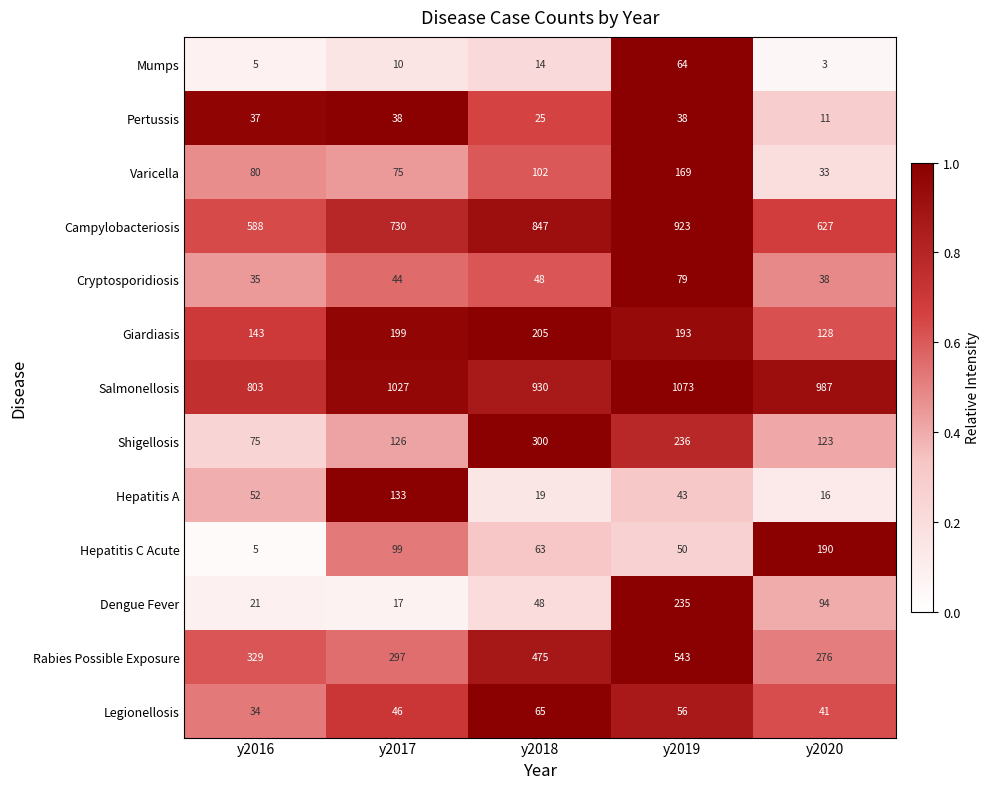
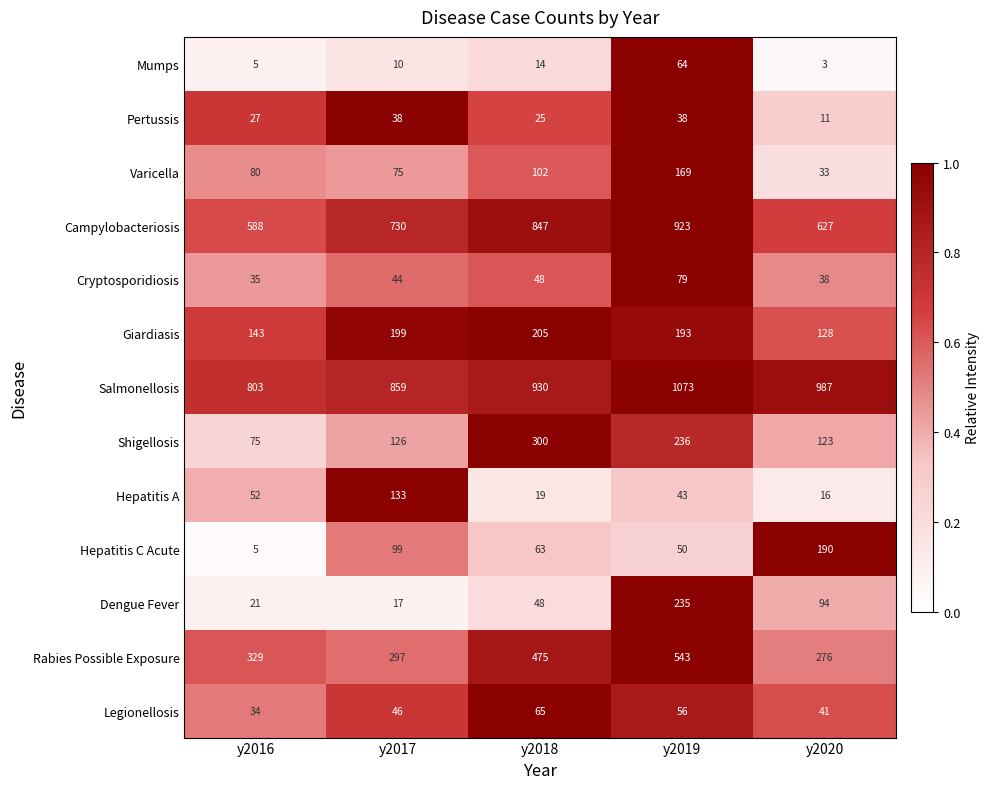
  {
    "Mumps": {
      "y2016": 5,
      "y2017": 10,
      "y2018": 14,
      "y2019": 64,
      "y2020": 3
    },
    "Pertussis": {
-     "y2016": 37,
+     "y2016": 27,
      "y2017": 38,
      "y2018": 25,
      "y2019": 38,
      "y2020": 11
    },
    "Varicella": {
      "y2016": 80,
      "y2017": 75,
      "y2018": 102,
      "y2019": 169,
      "y2020": 33
    },
    "Campylobacteriosis": {
      "y2016": 588,
      "y2017": 730,
      "y2018": 847,
      "y2019": 923,
      "y2020": 627
    },
    "Cryptosporidiosis": {
      "y2016": 35,
      "y2017": 44,
      "y2018": 48,
      "y2019": 79,
      "y2020": 38
    },
    "Giardiasis": {
      "y2016": 143,
      "y2017": 199,
      "y2018": 205,
      "y2019": 193,
      "y2020": 128
    },
    "Salmonellosis": {
      "y2016": 803,
-     "y2017": 1027,
+     "y2017": 859,
      "y2018": 930,
      "y2019": 1073,
      "y2020": 987
    },
    "Shigellosis": {
      "y2016": 75,
      "y2017": 126,
      "y2018": 300,
      "y2019": 236,
      "y2020": 123
    },
    "Hepatitis A": {
      "y2016": 52,
      "y2017": 133,
      "y2018": 19,
      "y2019": 43,
      "y2020": 16
    },
    "Hepatitis C Acute": {
      "y2016": 5,
      "y2017": 99,
      "y2018": 63,
      "y2019": 50,
      "y2020": 190
    },
    "Dengue Fever": {
      "y2016": 21,
      "y2017": 17,
      "y2018": 48,
      "y2019": 235,
      "y2020": 94
    },
    "Rabies Possible Exposure": {
      "y2016": 329,
      "y2017": 297,
      "y2018": 475,
      "y2019": 543,
      "y2020": 276
    },
    "Legionellosis": {
      "y2016": 34,
      "y2017": 46,
      "y2018": 65,
      "y2019": 56,
      "y2020": 41
    }
  }
